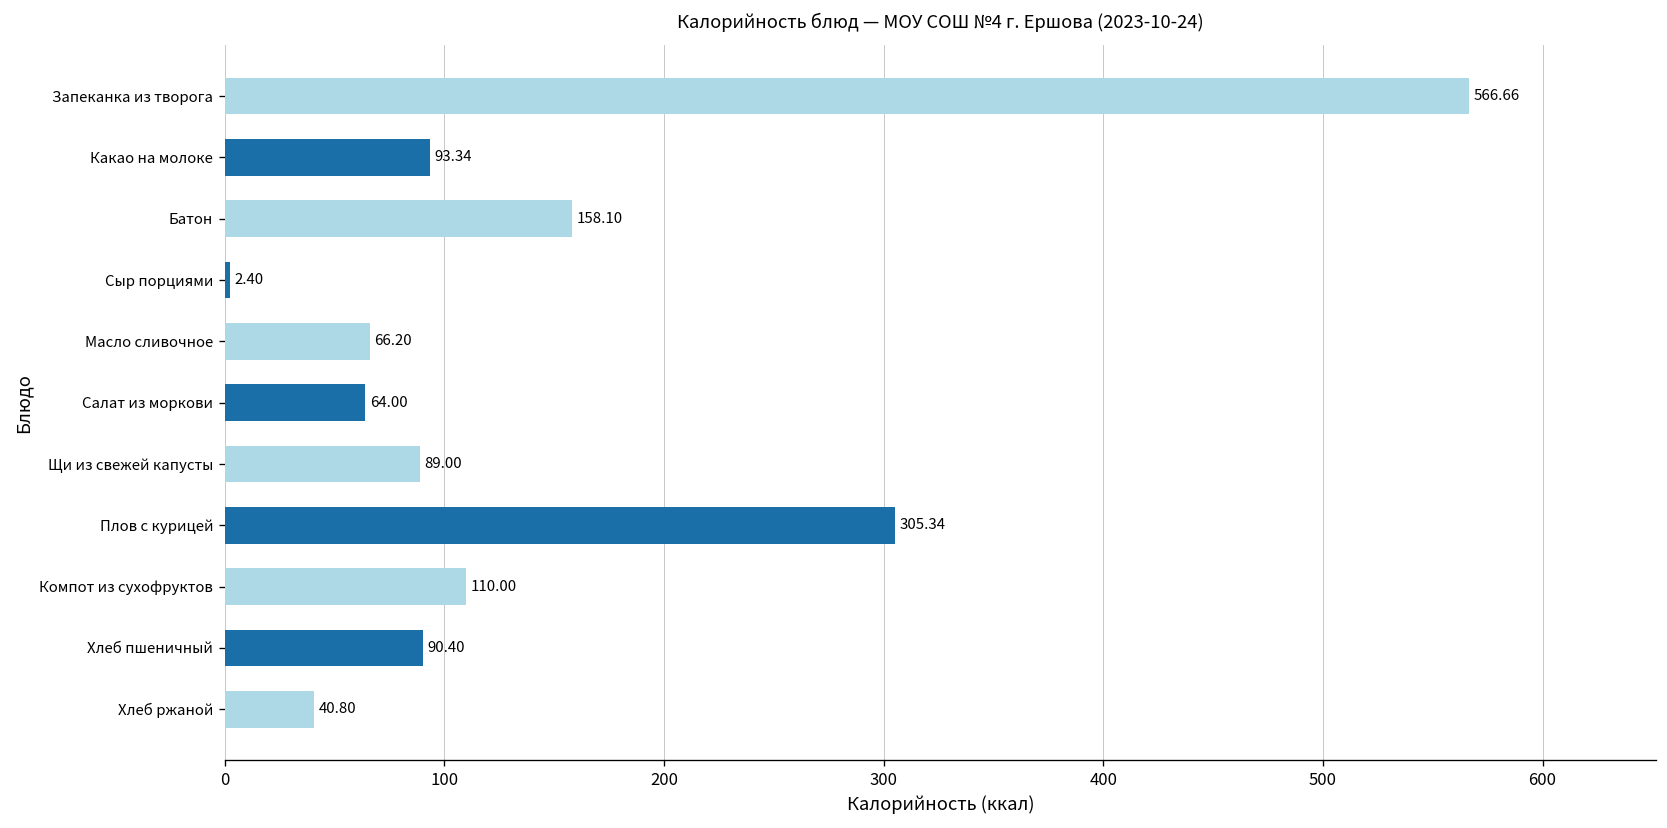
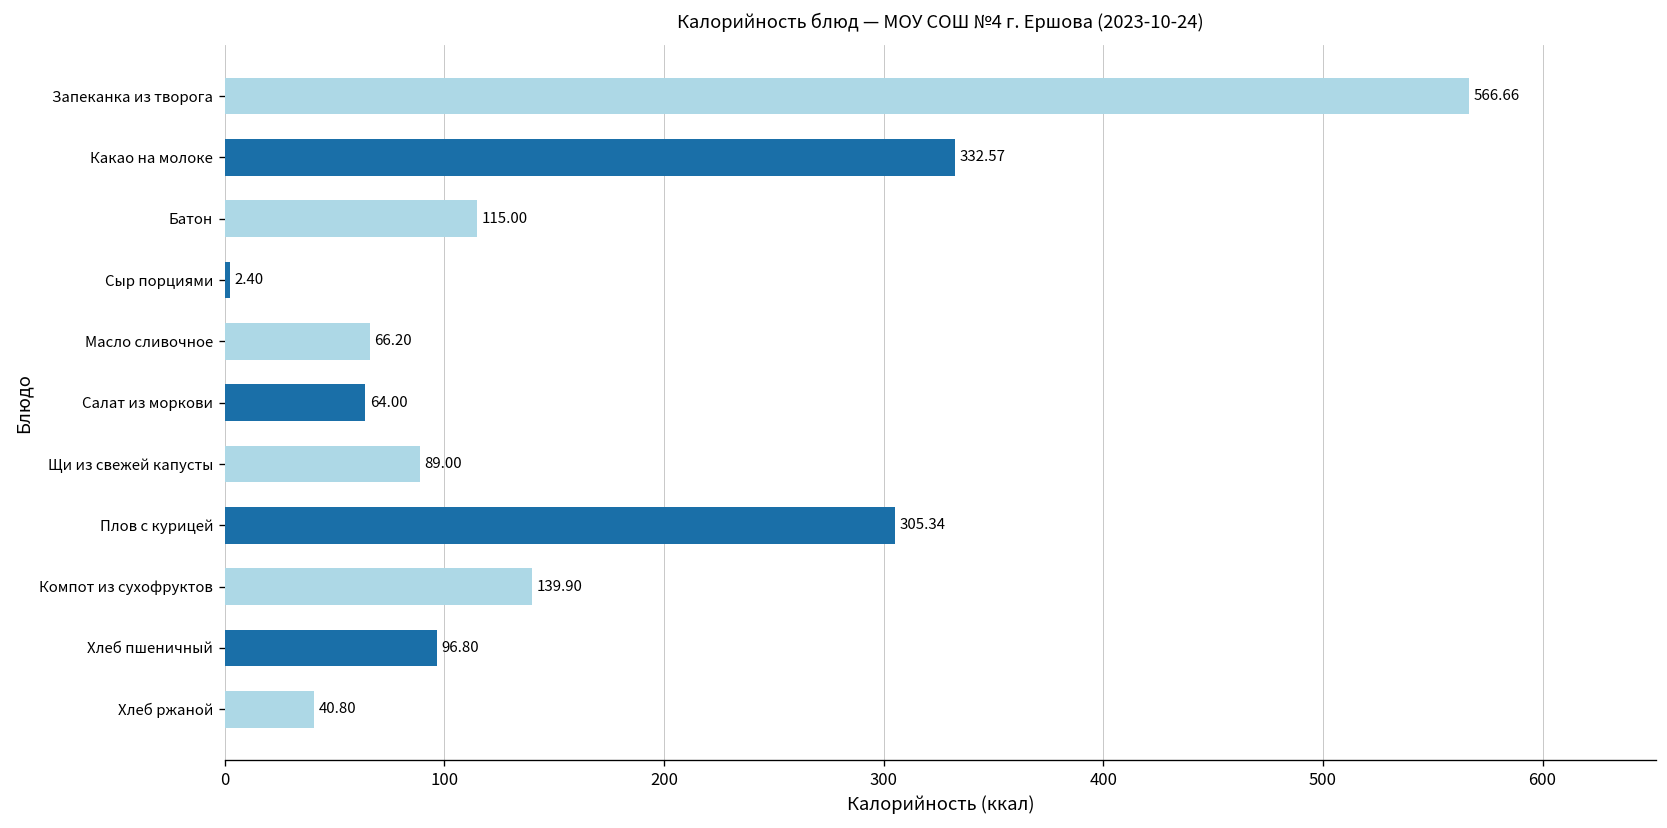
  {
    "Запеканка из творога": 566.66,
-   "Какао на молоке": 93.34,
-   "Батон": 158.10,
+   "Какао на молоке": 332.57,
+   "Батон": 115.00,
    "Сыр порциями": 2.40,
    "Масло сливочное": 66.20,
    "Салат из моркови": 64.00,
    "Щи из свежей капусты": 89.00,
    "Плов с курицей": 305.34,
-   "Компот из сухофруктов": 110.00,
-   "Хлеб пшеничный": 90.40,
+   "Компот из сухофруктов": 139.90,
+   "Хлеб пшеничный": 96.80,
    "Хлеб ржаной": 40.80
  }
